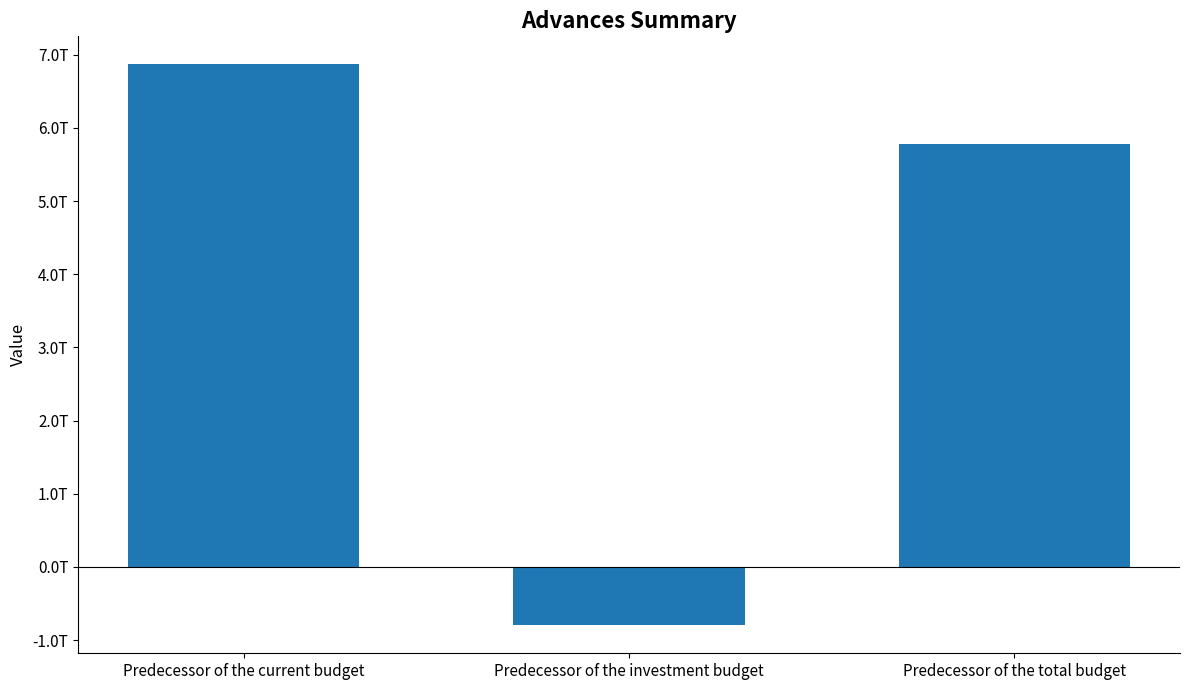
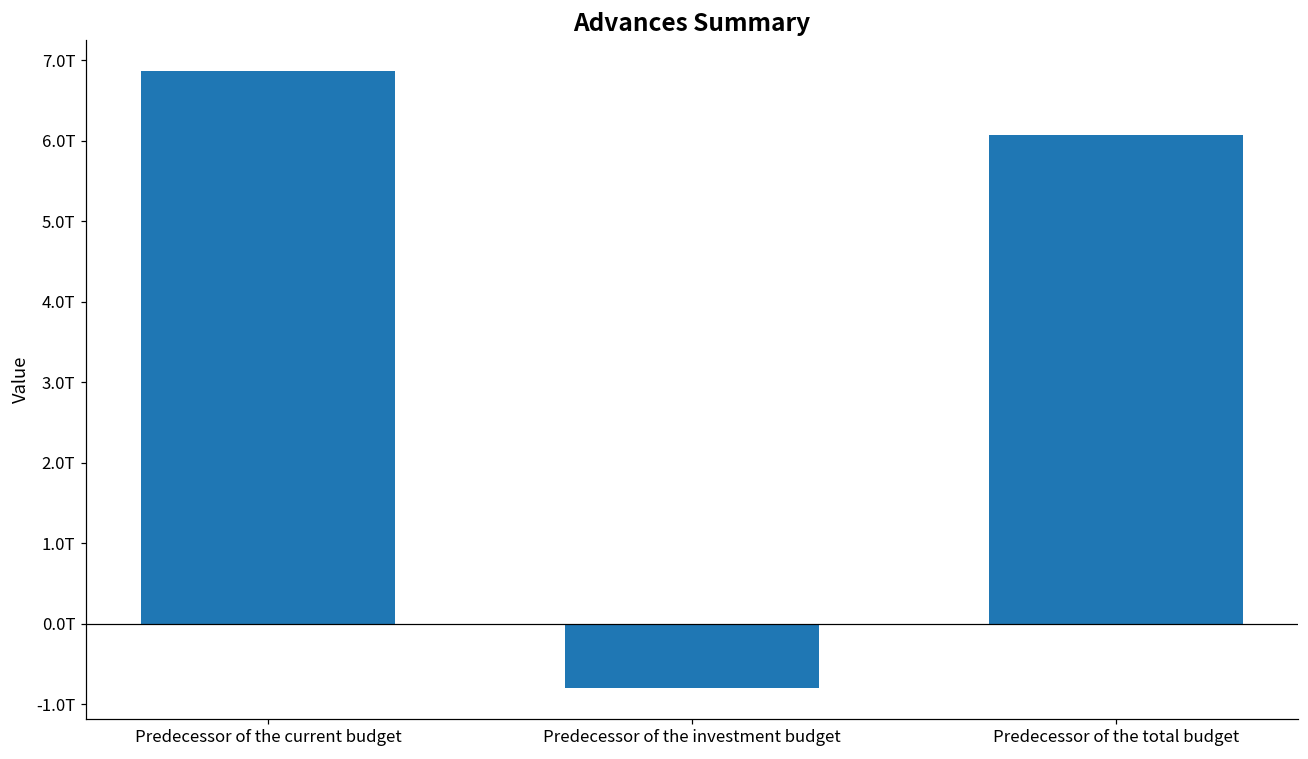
  {
    "Predecessor of the current budget": "6.9T",
    "Predecessor of the investment budget": "-0.8T",
-   "Predecessor of the total budget": "5.8T"
+   "Predecessor of the total budget": "6.1T"
  }
